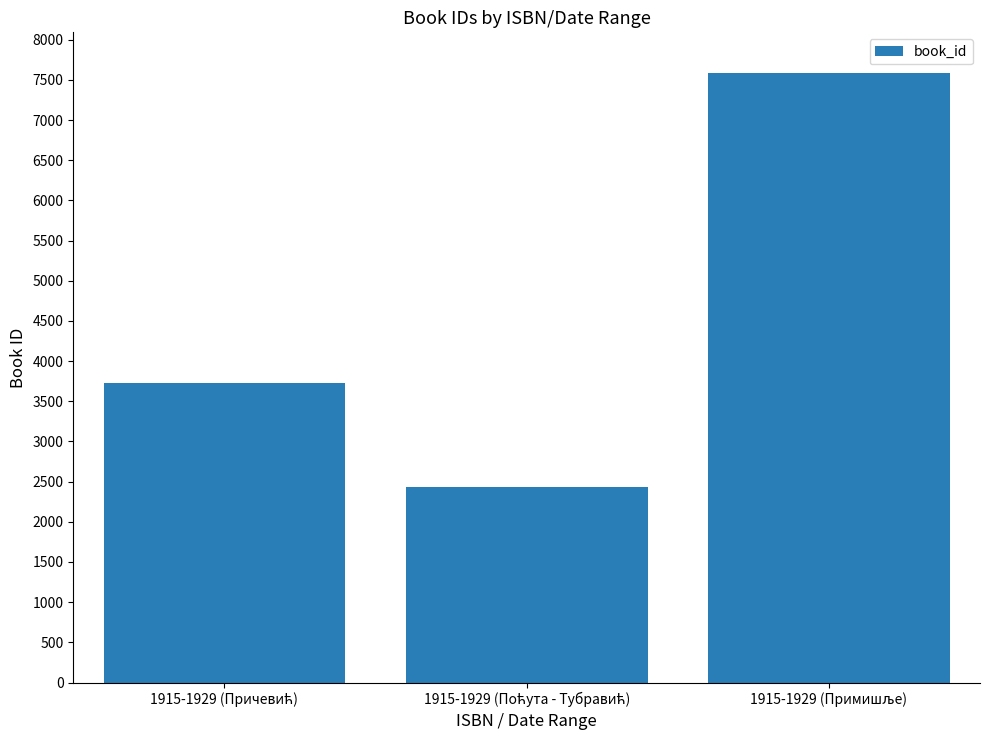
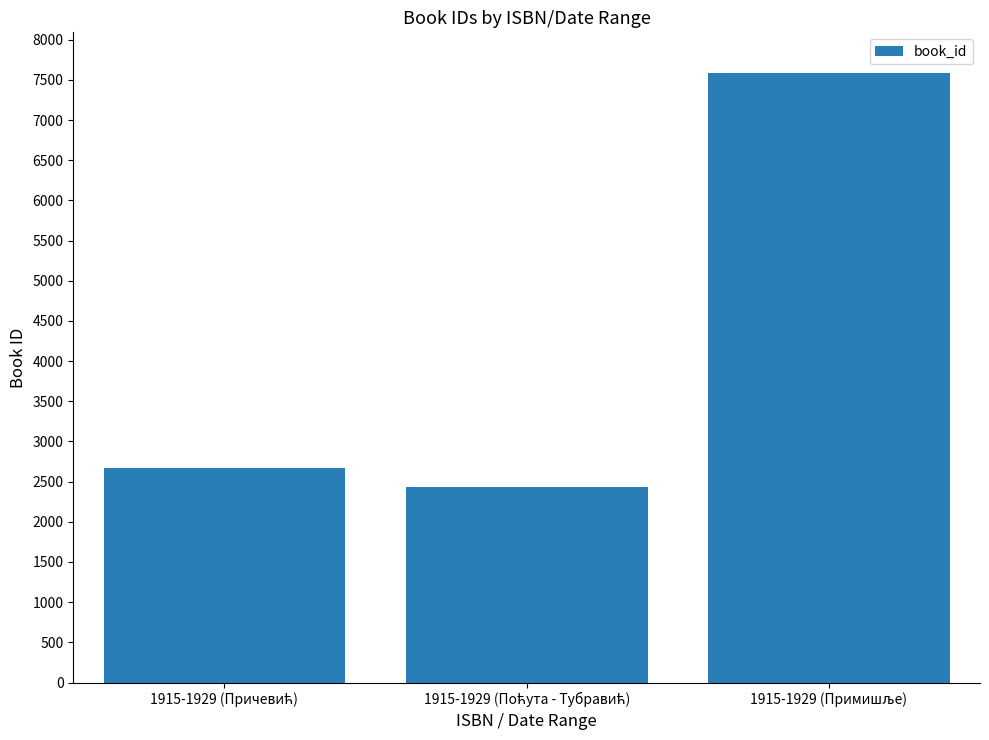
  {
-   "1915-1929 (Причевић)": 3700,
+   "1915-1929 (Причевић)": 2700,
    "1915-1929 (Поћута - Тубравић)": 2400,
    "1915-1929 (Примишље)": 7600
  }
